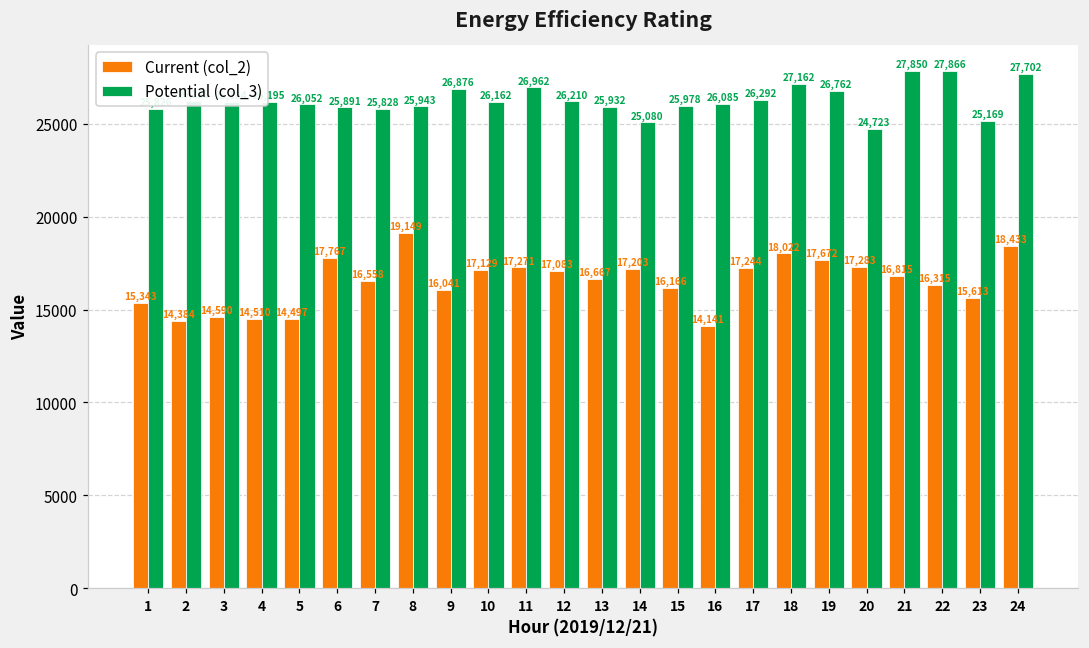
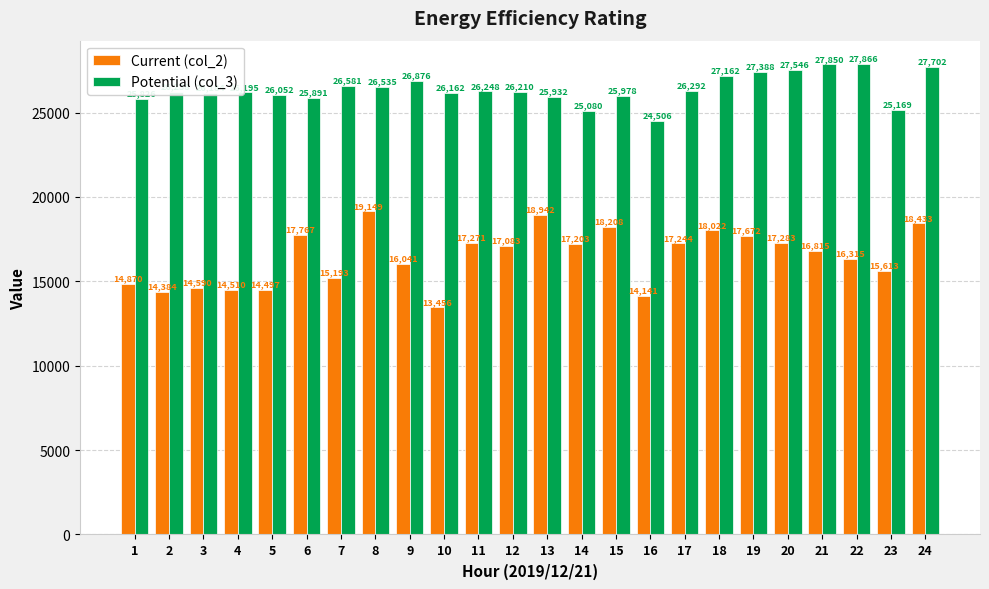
  {
    "Current (col_2)": {
-     "1": "15,343",
+     "1": "14,870",
      "2": "14,384",
      "3": "14,590",
      "4": "14,510",
      "5": "14,497",
      "6": "17,767",
-     "7": "16,558",
+     "7": "15,193",
      "8": "19,149",
      "9": "16,041",
-     "10": "17,129",
+     "10": "13,456",
      "11": "17,271",
      "12": "17,083",
-     "13": "16,667",
+     "13": "18,942",
      "14": "17,203",
-     "15": "16,166",
+     "15": "18,208",
      "16": "14,141",
      "17": "17,244",
      "18": "18,022",
      "19": "17,672",
      "20": "17,283",
      "21": "16,815",
      "22": "16,315",
      "23": "15,613",
      "24": "18,433"
    },
    "Potential (col_3)": {
      "5": "26,052",
      "6": "25,891",
-     "7": "25,828",
-     "8": "25,943",
+     "7": "26,581",
+     "8": "26,535",
      "9": "26,876",
      "10": "26,162",
-     "11": "26,962",
+     "11": "26,248",
      "12": "26,210",
      "13": "25,932",
      "14": "25,080",
      "15": "25,978",
-     "16": "26,085",
+     "16": "24,506",
      "17": "26,292",
      "18": "27,162",
-     "19": "26,762",
-     "20": "24,723",
+     "19": "27,388",
+     "20": "27,546",
      "21": "27,850",
      "22": "27,866",
      "23": "25,169",
      "24": "27,702"
    }
  }
